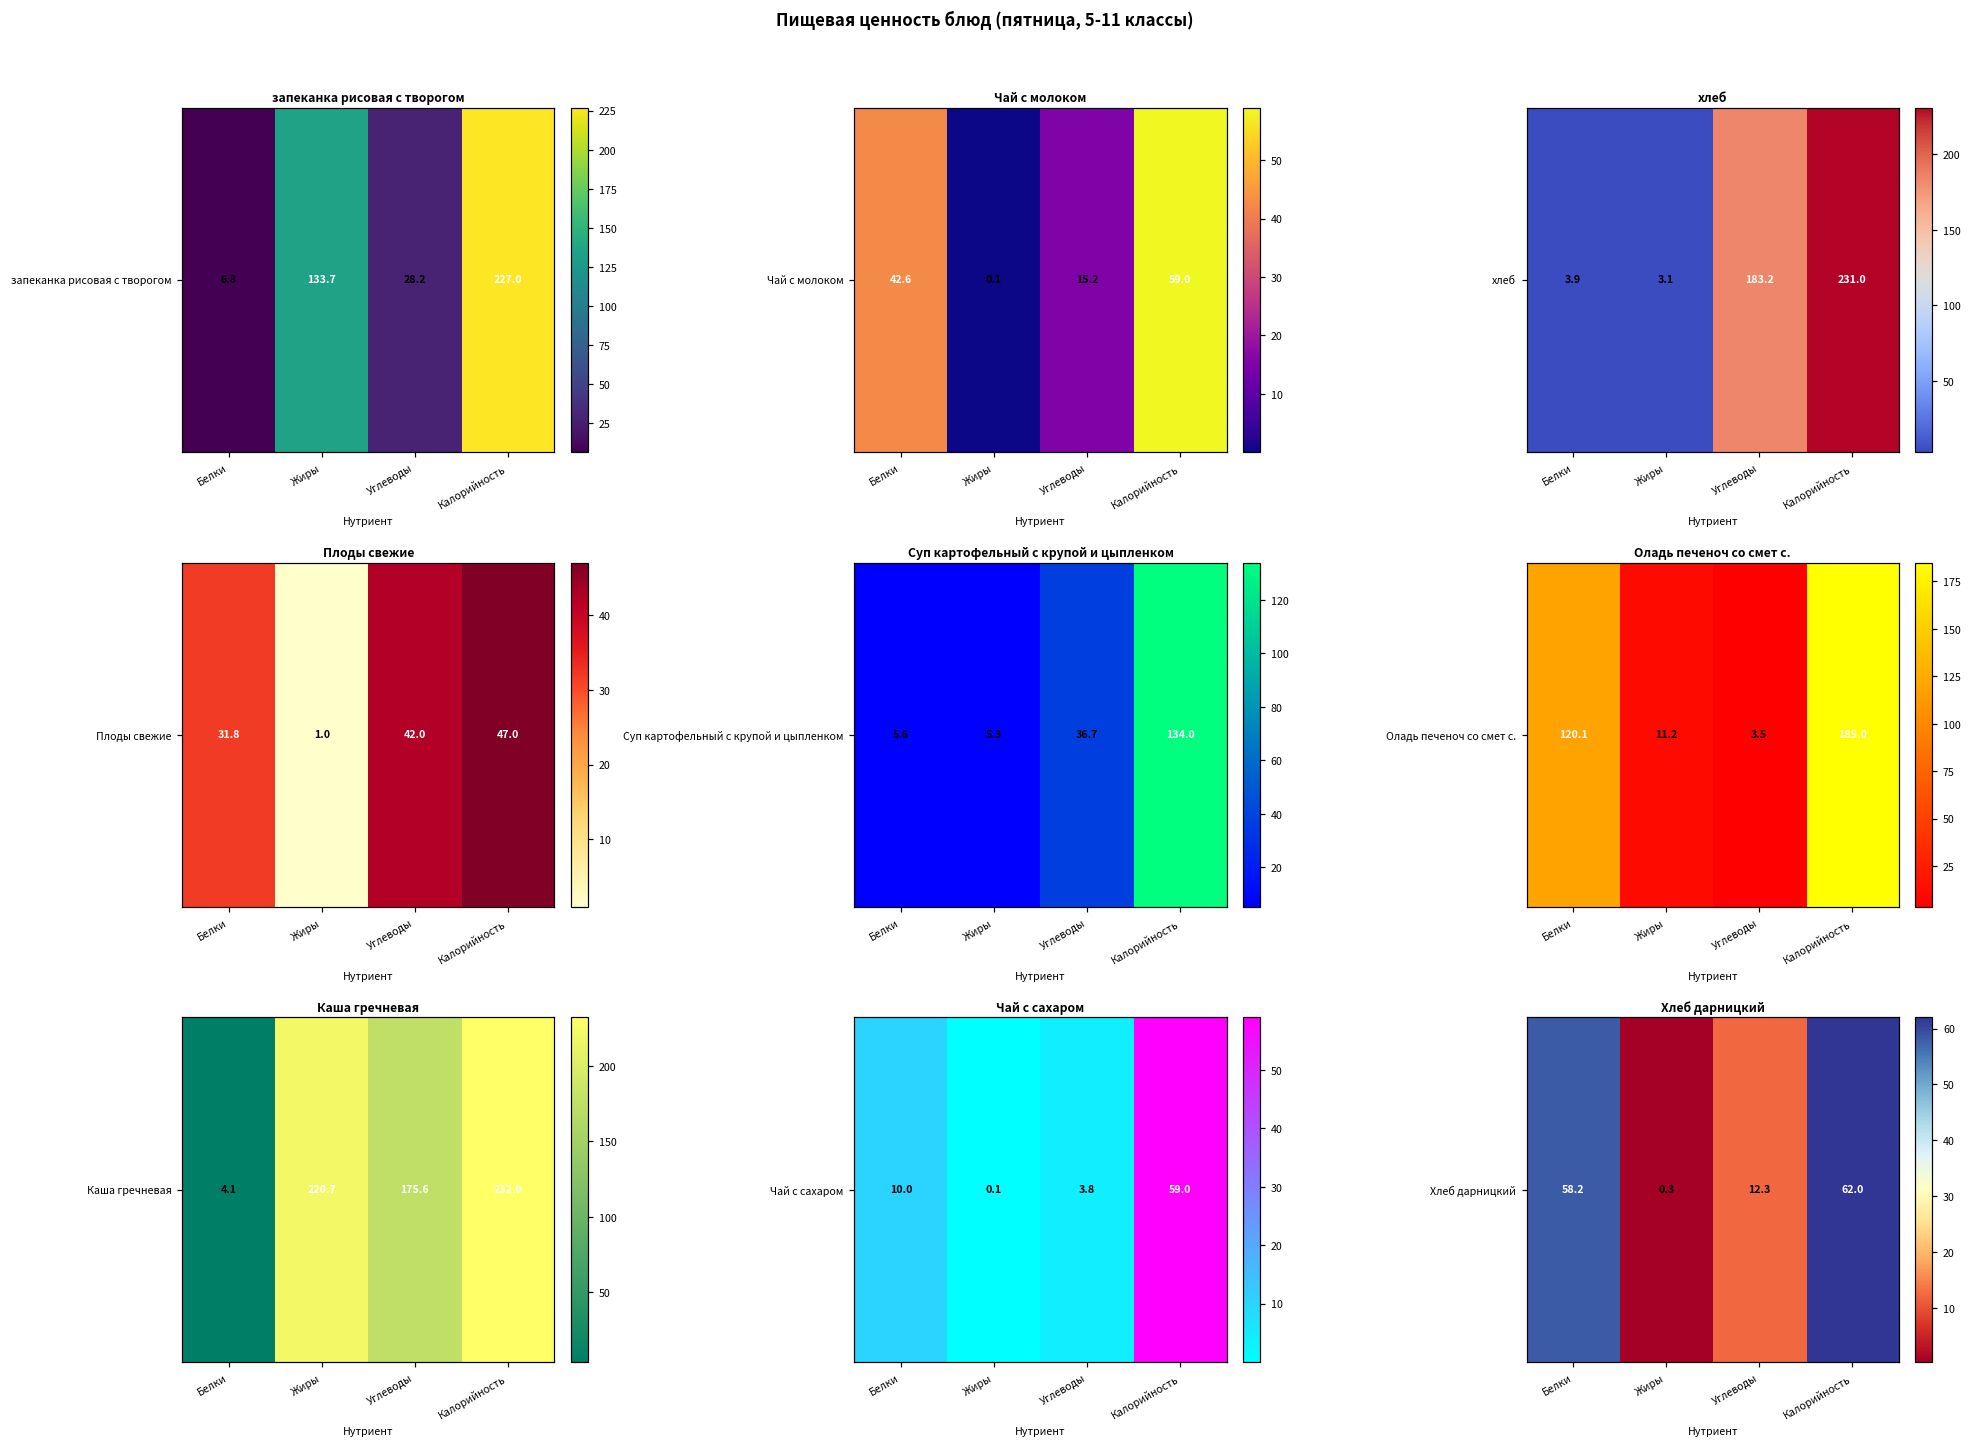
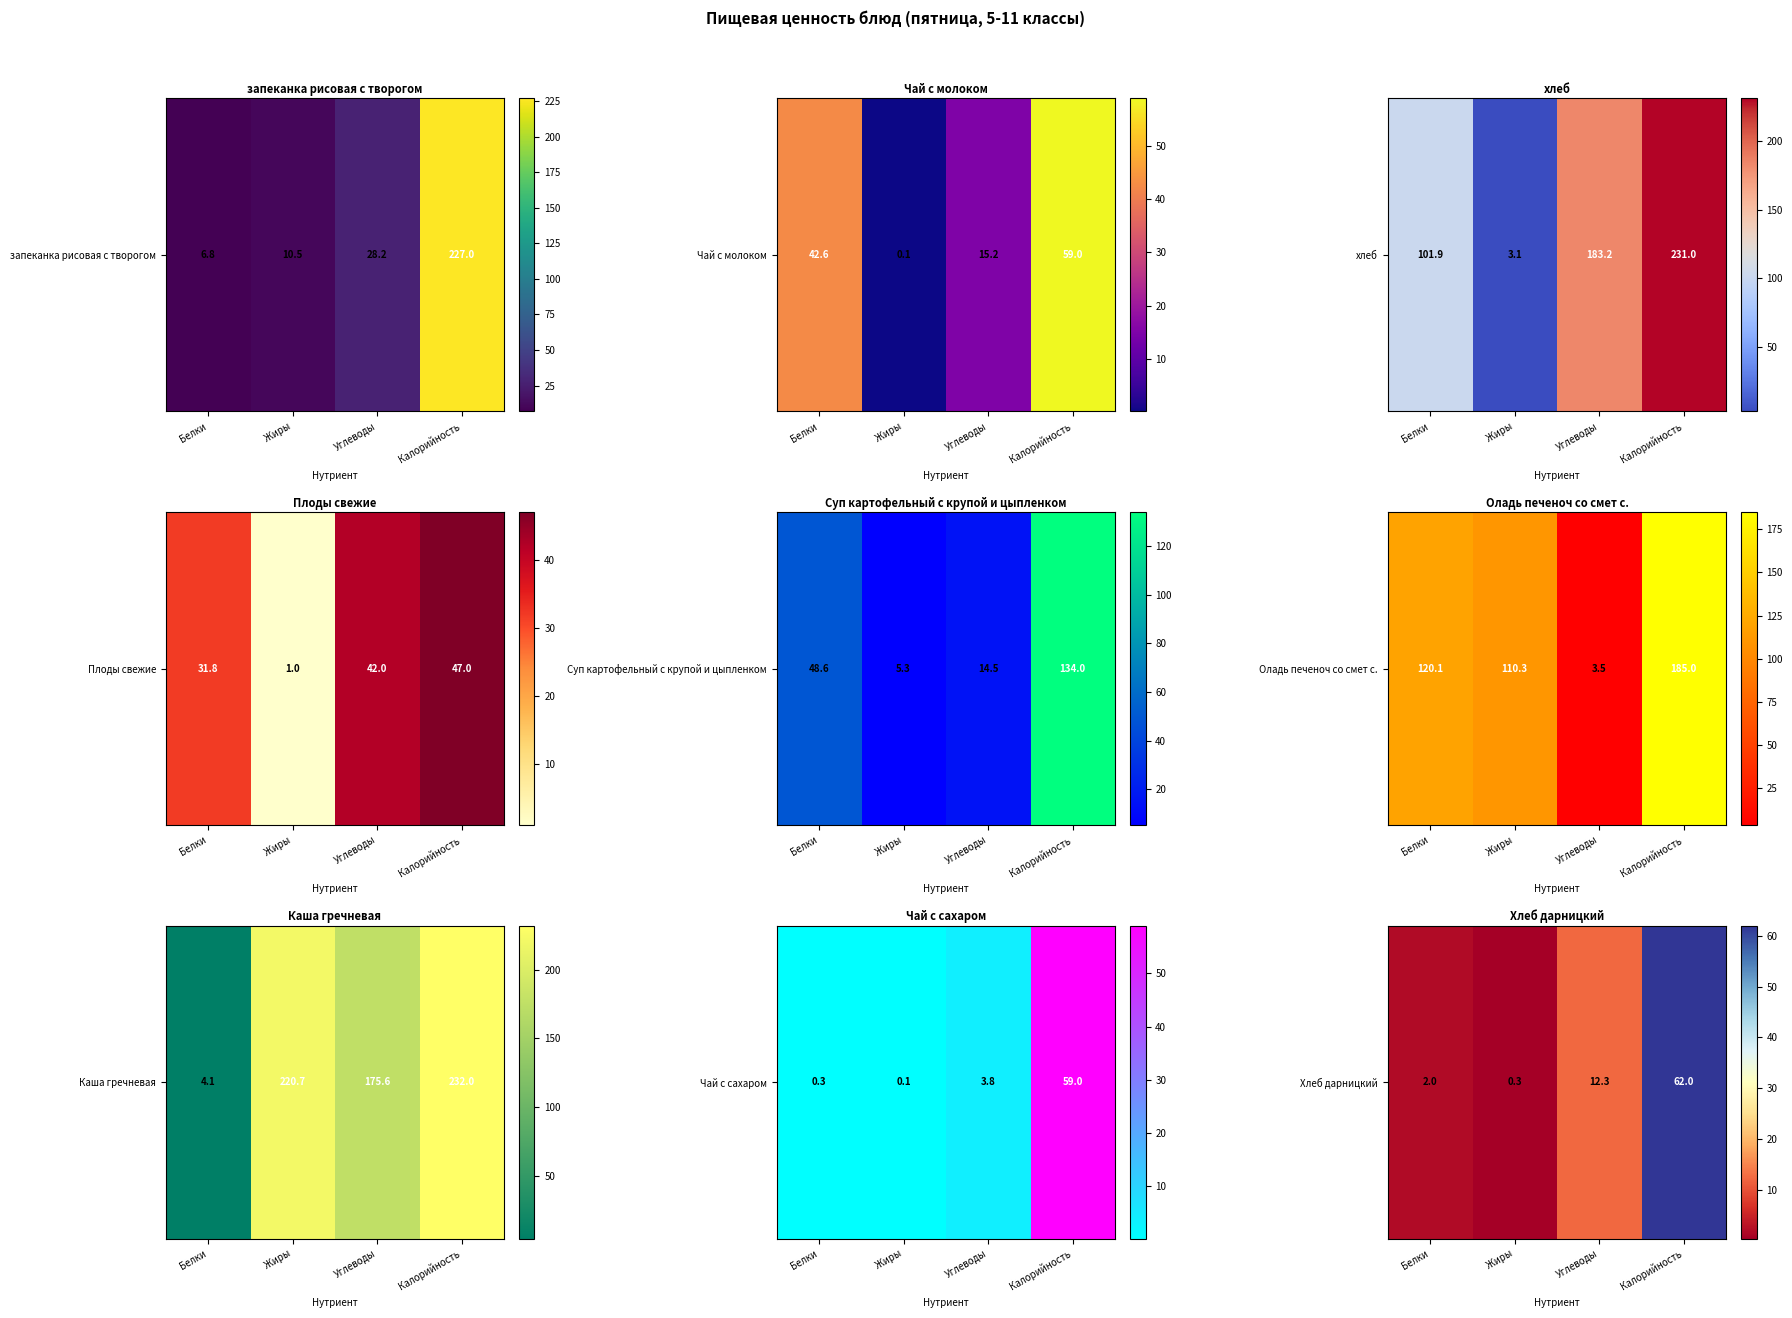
  {
    "запеканка рисовая с творогом": {
      "запеканка рисовая с творогом": {
        "Белки": 6.8,
-       "Жиры": 133.7,
+       "Жиры": 10.5,
        "Углеводы": 28.2,
        "Калорийность": 227.0
      }
    },
    "Чай с молоком": {
      "Чай с молоком": {
        "Белки": 42.6,
        "Жиры": 0.1,
        "Углеводы": 15.2,
        "Калорийность": 59.0
      }
    },
    "хлеб": {
      "хлеб": {
-       "Белки": 3.9,
+       "Белки": 101.9,
        "Жиры": 3.1,
        "Углеводы": 183.2,
        "Калорийность": 231.0
      }
    },
    "Плоды свежие": {
      "Плоды свежие": {
        "Белки": 31.8,
        "Жиры": 1.0,
        "Углеводы": 42.0,
        "Калорийность": 47.0
      }
    },
    "Суп картофельный с крупой и цыпленком": {
      "Суп картофельный с крупой и цыпленком": {
-       "Белки": 5.6,
+       "Белки": 48.6,
        "Жиры": 5.3,
-       "Углеводы": 36.7,
+       "Углеводы": 14.5,
        "Калорийность": 134.0
      }
    },
    "Оладь печеноч со смет с.": {
      "Оладь печеноч со смет с.": {
        "Белки": 120.1,
-       "Жиры": 11.2,
+       "Жиры": 110.3,
        "Углеводы": 3.5,
        "Калорийность": 185.0
      }
    },
    "Каша гречневая": {
      "Каша гречневая": {
        "Белки": 4.1,
        "Жиры": 220.7,
        "Углеводы": 175.6,
        "Калорийность": 232.0
      }
    },
    "Чай с сахаром": {
      "Чай с сахаром": {
-       "Белки": 10.0,
+       "Белки": 0.3,
        "Жиры": 0.1,
        "Углеводы": 3.8,
        "Калорийность": 59.0
      }
    },
    "Хлеб дарницкий": {
      "Хлеб дарницкий": {
-       "Белки": 58.2,
+       "Белки": 2.0,
        "Жиры": 0.3,
        "Углеводы": 12.3,
        "Калорийность": 62.0
      }
    }
  }
